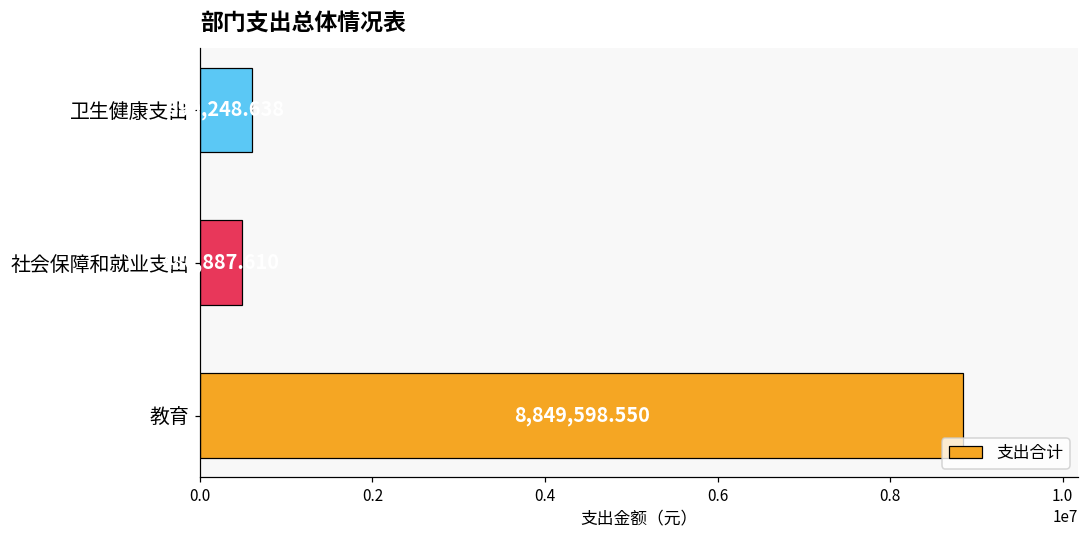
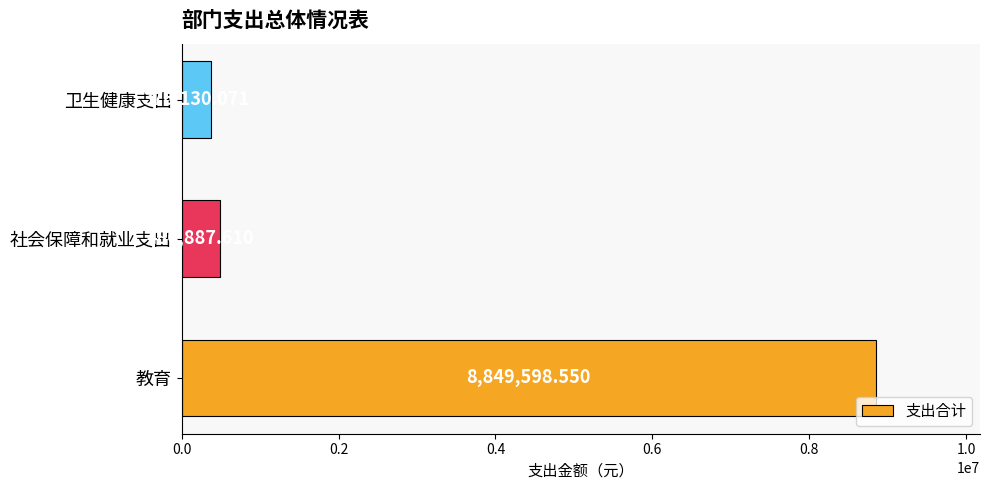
  {
-   "卫生健康支出": 600000,
+   "卫生健康支出": 400000,
    "社会保障和就业支出": 500000
  }
